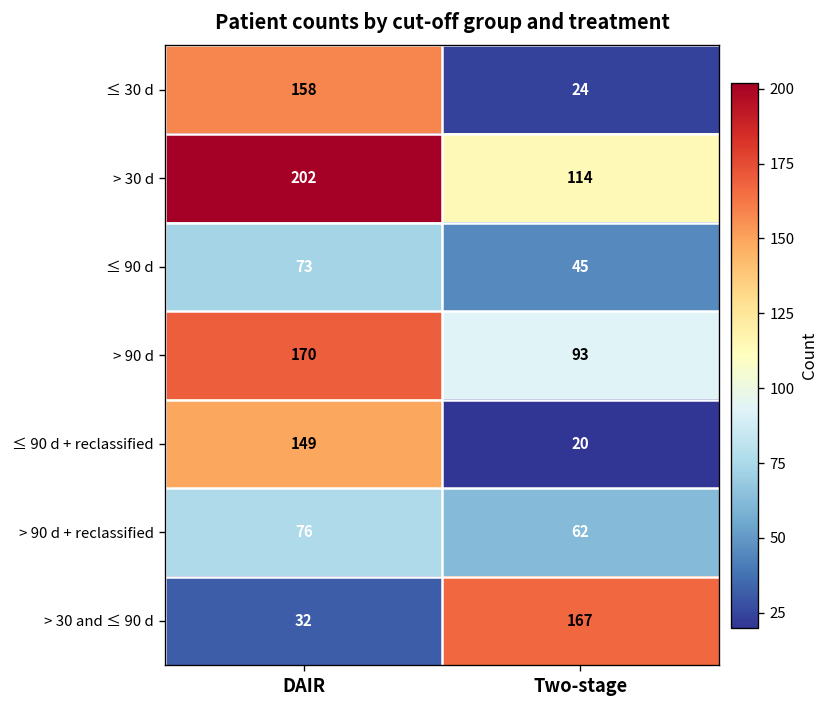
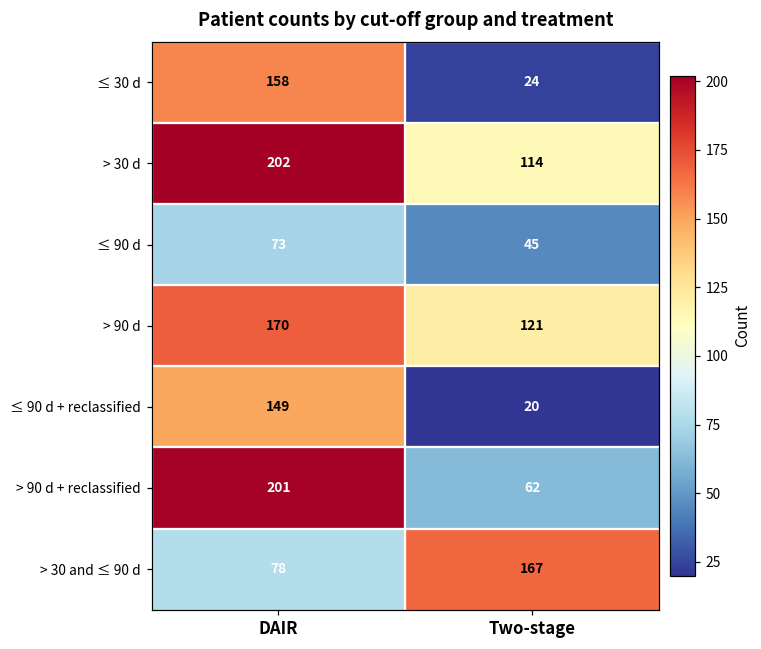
  {
    "≤ 30 d": {
      "DAIR": 158,
      "Two-stage": 24
    },
    "> 30 d": {
      "DAIR": 202,
      "Two-stage": 114
    },
    "≤ 90 d": {
      "DAIR": 73,
      "Two-stage": 45
    },
    "> 90 d": {
      "DAIR": 170,
-     "Two-stage": 93
+     "Two-stage": 121
    },
    "≤ 90 d + reclassified": {
      "DAIR": 149,
      "Two-stage": 20
    },
    "> 90 d + reclassified": {
-     "DAIR": 76,
+     "DAIR": 201,
      "Two-stage": 62
    },
    "> 30 and ≤ 90 d": {
-     "DAIR": 32,
+     "DAIR": 78,
      "Two-stage": 167
    }
  }
